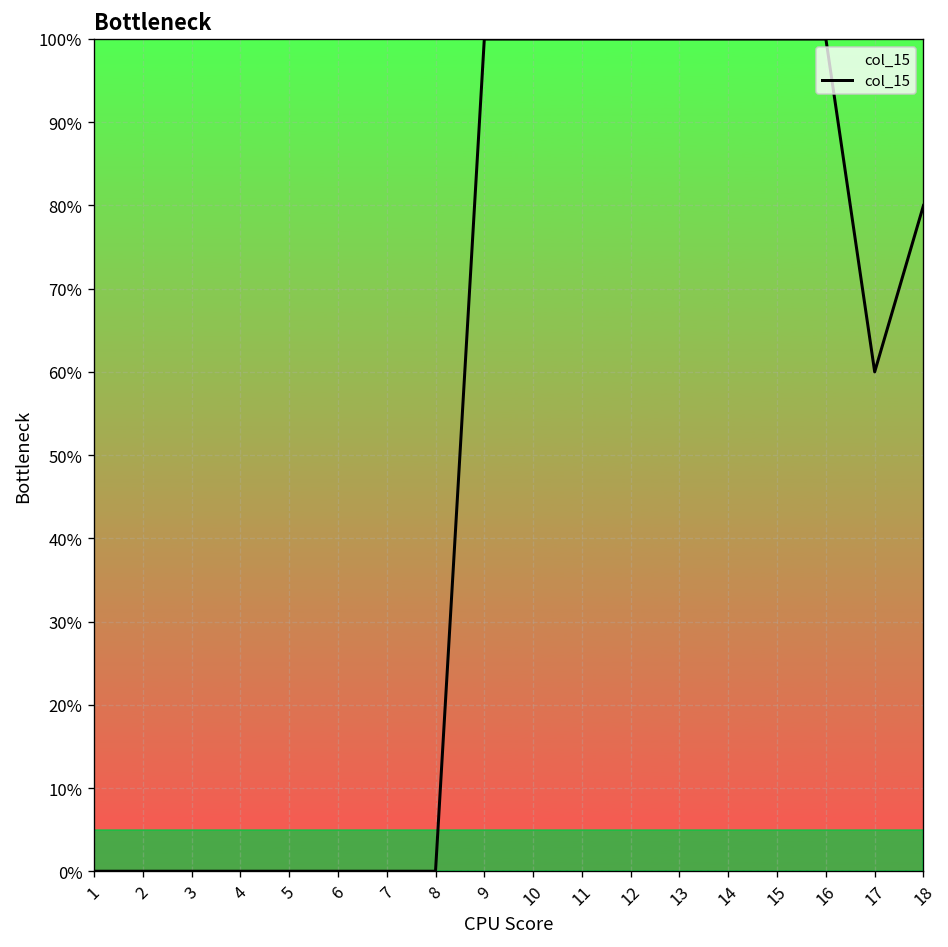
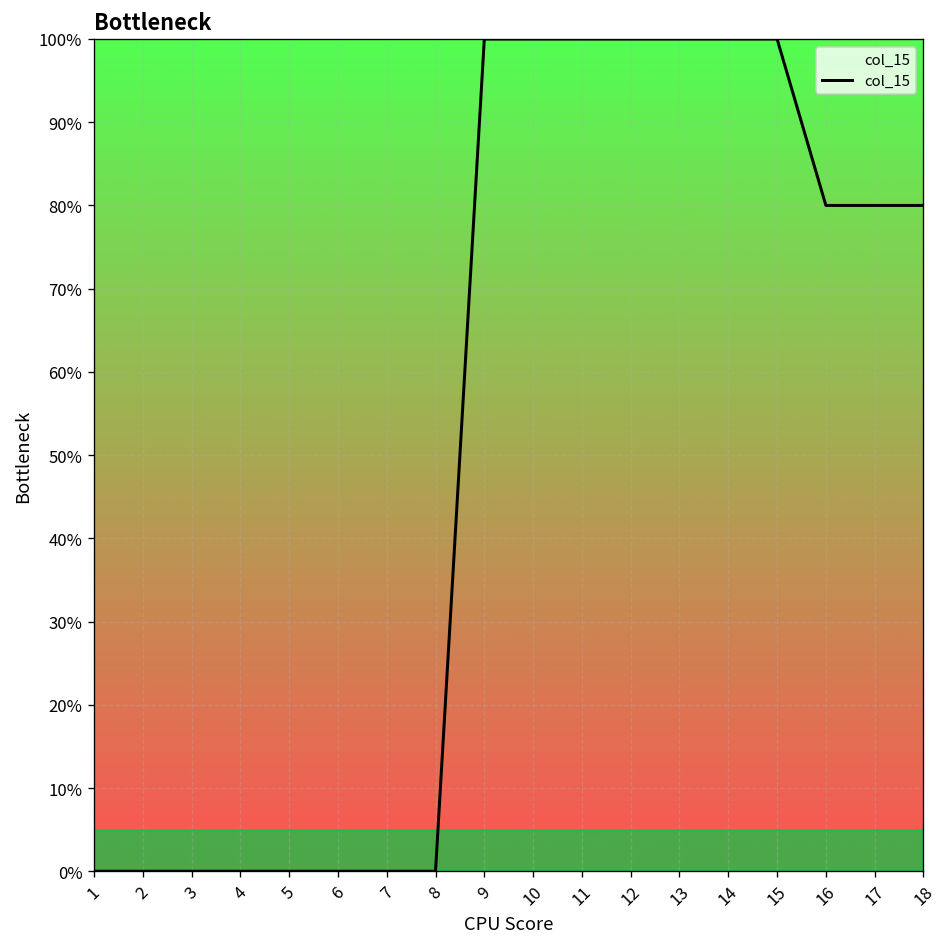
  {
    "9": "100%",
    "10": "100%",
    "11": "100%",
    "12": "100%",
    "13": "100%",
    "14": "100%",
    "15": "100%",
-   "16": "100%",
-   "17": "60%",
+   "16": "80%",
+   "17": "80%",
    "18": "80%"
  }
